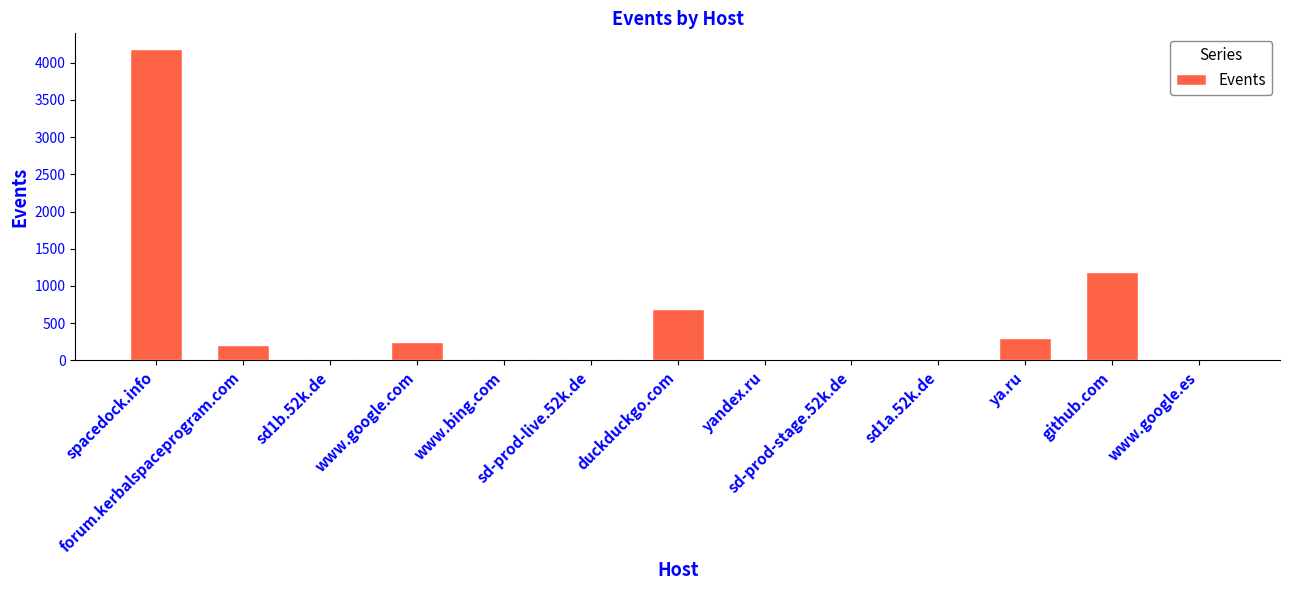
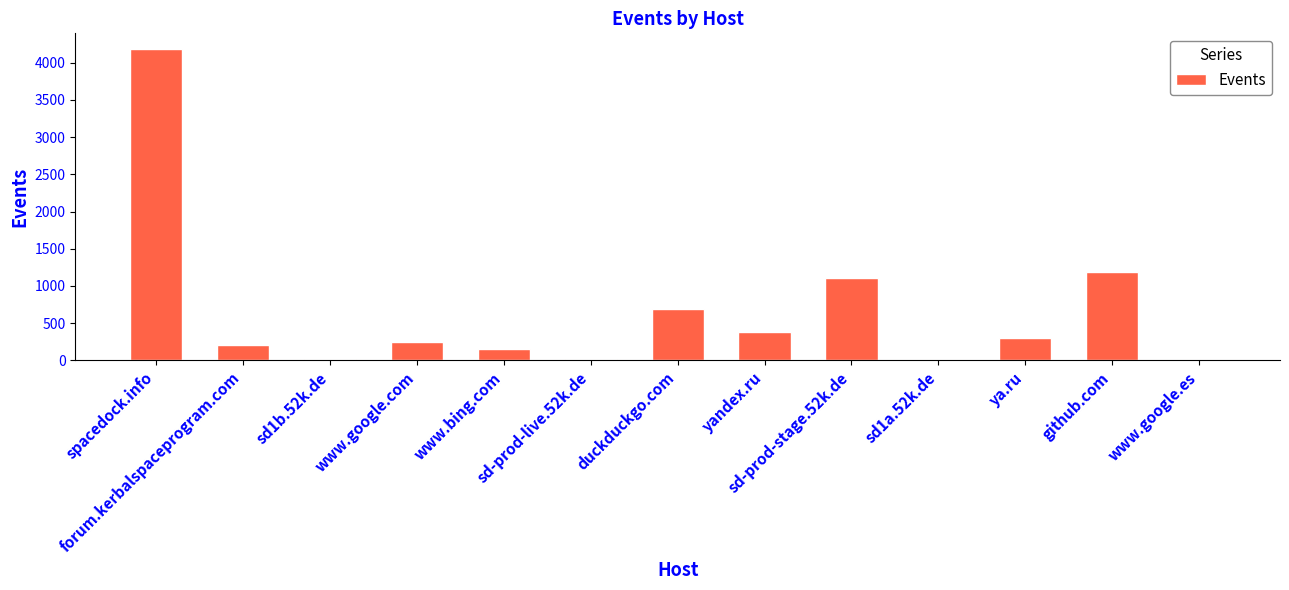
  {
    "spacedock.info": 4200,
    "forum.kerbalspaceprogram.com": 200,
    "www.google.com": 200,
-   "www.bing.com": 0,
+   "www.bing.com": 100,
    "duckduckgo.com": 700,
-   "yandex.ru": 0,
-   "sd-prod-stage.52k.de": 0,
+   "yandex.ru": 400,
+   "sd-prod-stage.52k.de": 1100,
    "ya.ru": 300,
    "github.com": 1200
  }
